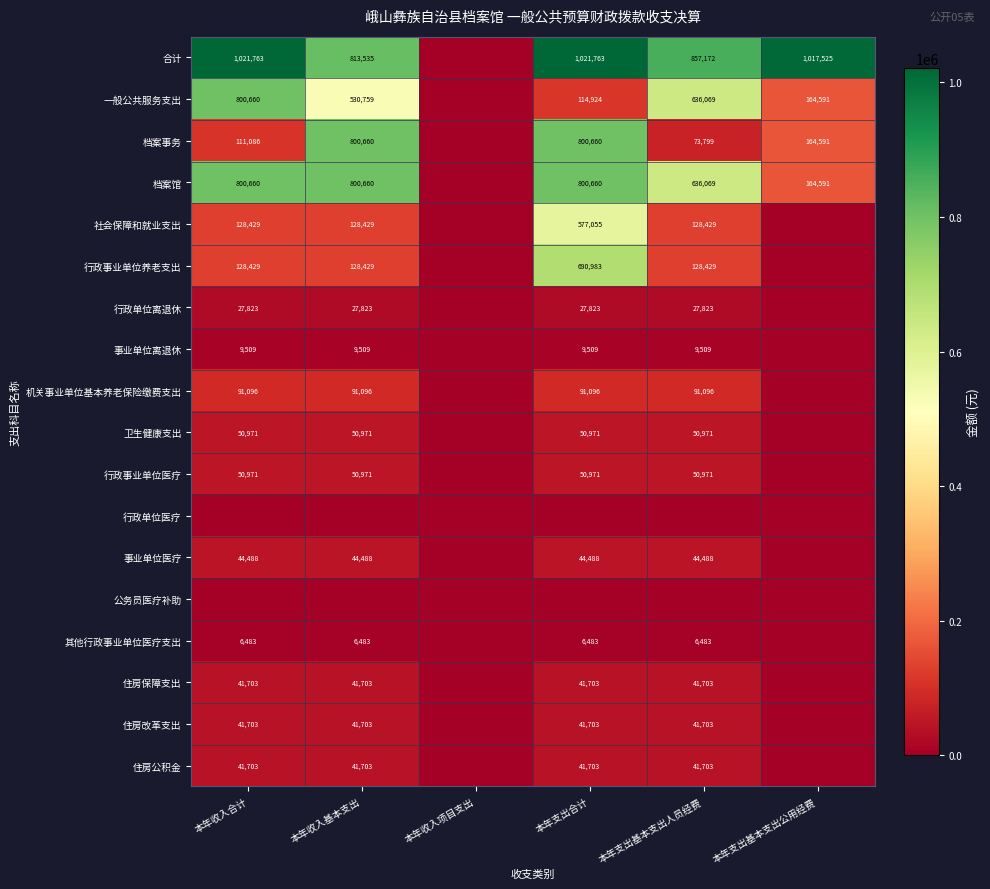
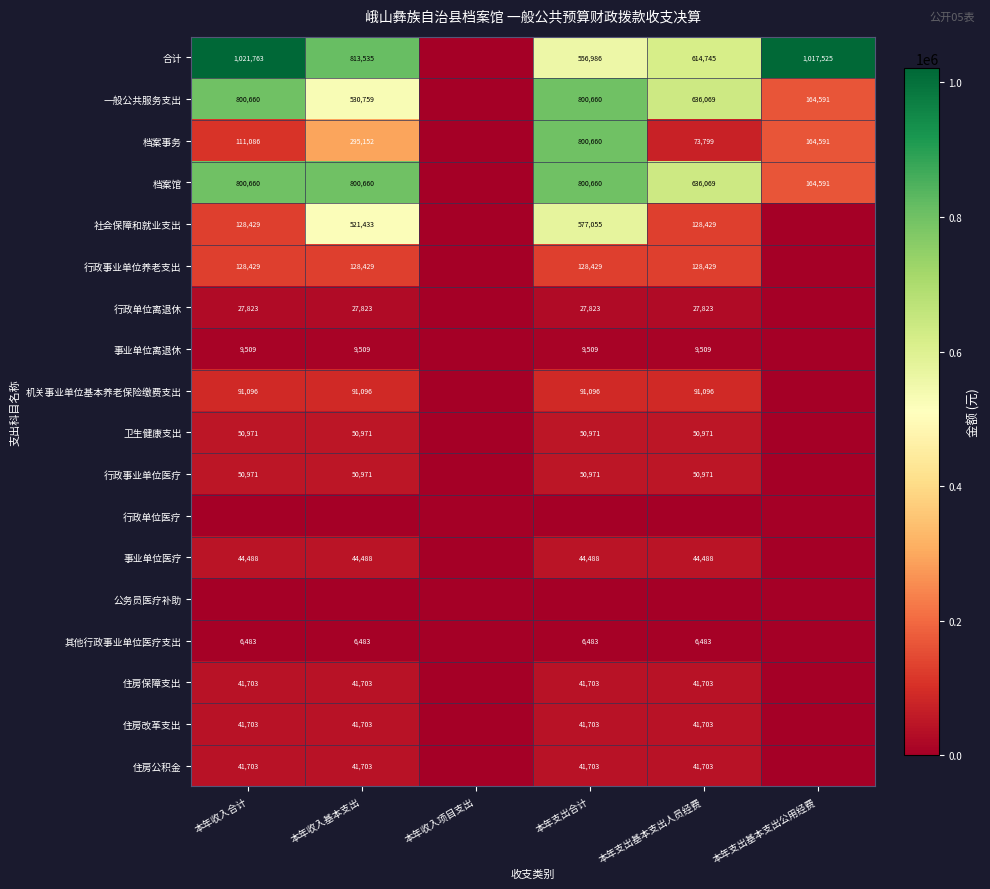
  {
    "合计": {
      "本年收入合计": "1,021,763",
      "本年收入基本支出": "813,535",
-     "本年支出合计": "1,021,763",
-     "本年支出基本支出人员经费": "857,172",
+     "本年支出合计": "556,986",
+     "本年支出基本支出人员经费": "614,745",
      "本年支出基本支出公用经费": "1,017,525"
    },
    "一般公共服务支出": {
      "本年收入合计": "800,660",
      "本年收入基本支出": "530,759",
-     "本年支出合计": "114,924",
+     "本年支出合计": "800,660",
      "本年支出基本支出人员经费": "636,069",
      "本年支出基本支出公用经费": "164,591"
    },
    "档案事务": {
      "本年收入合计": "111,086",
-     "本年收入基本支出": "800,660",
+     "本年收入基本支出": "295,152",
      "本年支出合计": "800,660",
      "本年支出基本支出人员经费": "73,799",
      "本年支出基本支出公用经费": "164,591"
    },
    "档案馆": {
      "本年收入合计": "800,660",
      "本年收入基本支出": "800,660",
      "本年支出合计": "800,660",
      "本年支出基本支出人员经费": "636,069",
      "本年支出基本支出公用经费": "164,591"
    },
    "社会保障和就业支出": {
      "本年收入合计": "128,429",
-     "本年收入基本支出": "128,429",
+     "本年收入基本支出": "521,433",
      "本年支出合计": "577,055",
      "本年支出基本支出人员经费": "128,429"
    },
    "行政事业单位养老支出": {
      "本年收入合计": "128,429",
      "本年收入基本支出": "128,429",
-     "本年支出合计": "690,983",
+     "本年支出合计": "128,429",
      "本年支出基本支出人员经费": "128,429"
    },
    "行政单位离退休": {
      "本年收入合计": "27,823",
      "本年收入基本支出": "27,823",
      "本年支出合计": "27,823",
      "本年支出基本支出人员经费": "27,823"
    },
    "事业单位离退休": {
      "本年收入合计": "9,509",
      "本年收入基本支出": "9,509",
      "本年支出合计": "9,509",
      "本年支出基本支出人员经费": "9,509"
    },
    "机关事业单位基本养老保险缴费支出": {
      "本年收入合计": "91,096",
      "本年收入基本支出": "91,096",
      "本年支出合计": "91,096",
      "本年支出基本支出人员经费": "91,096"
    },
    "卫生健康支出": {
      "本年收入合计": "50,971",
      "本年收入基本支出": "50,971",
      "本年支出合计": "50,971",
      "本年支出基本支出人员经费": "50,971"
    },
    "行政事业单位医疗": {
      "本年收入合计": "50,971",
      "本年收入基本支出": "50,971",
      "本年支出合计": "50,971",
      "本年支出基本支出人员经费": "50,971"
    },
    "事业单位医疗": {
      "本年收入合计": "44,488",
      "本年收入基本支出": "44,488",
      "本年支出合计": "44,488",
      "本年支出基本支出人员经费": "44,488"
    },
    "其他行政事业单位医疗支出": {
      "本年收入合计": "6,483",
      "本年收入基本支出": "6,483",
      "本年支出合计": "6,483",
      "本年支出基本支出人员经费": "6,483"
    },
    "住房保障支出": {
      "本年收入合计": "41,703",
      "本年收入基本支出": "41,703",
      "本年支出合计": "41,703",
      "本年支出基本支出人员经费": "41,703"
    },
    "住房改革支出": {
      "本年收入合计": "41,703",
      "本年收入基本支出": "41,703",
      "本年支出合计": "41,703",
      "本年支出基本支出人员经费": "41,703"
    },
    "住房公积金": {
      "本年收入合计": "41,703",
      "本年收入基本支出": "41,703",
      "本年支出合计": "41,703",
      "本年支出基本支出人员经费": "41,703"
    }
  }
